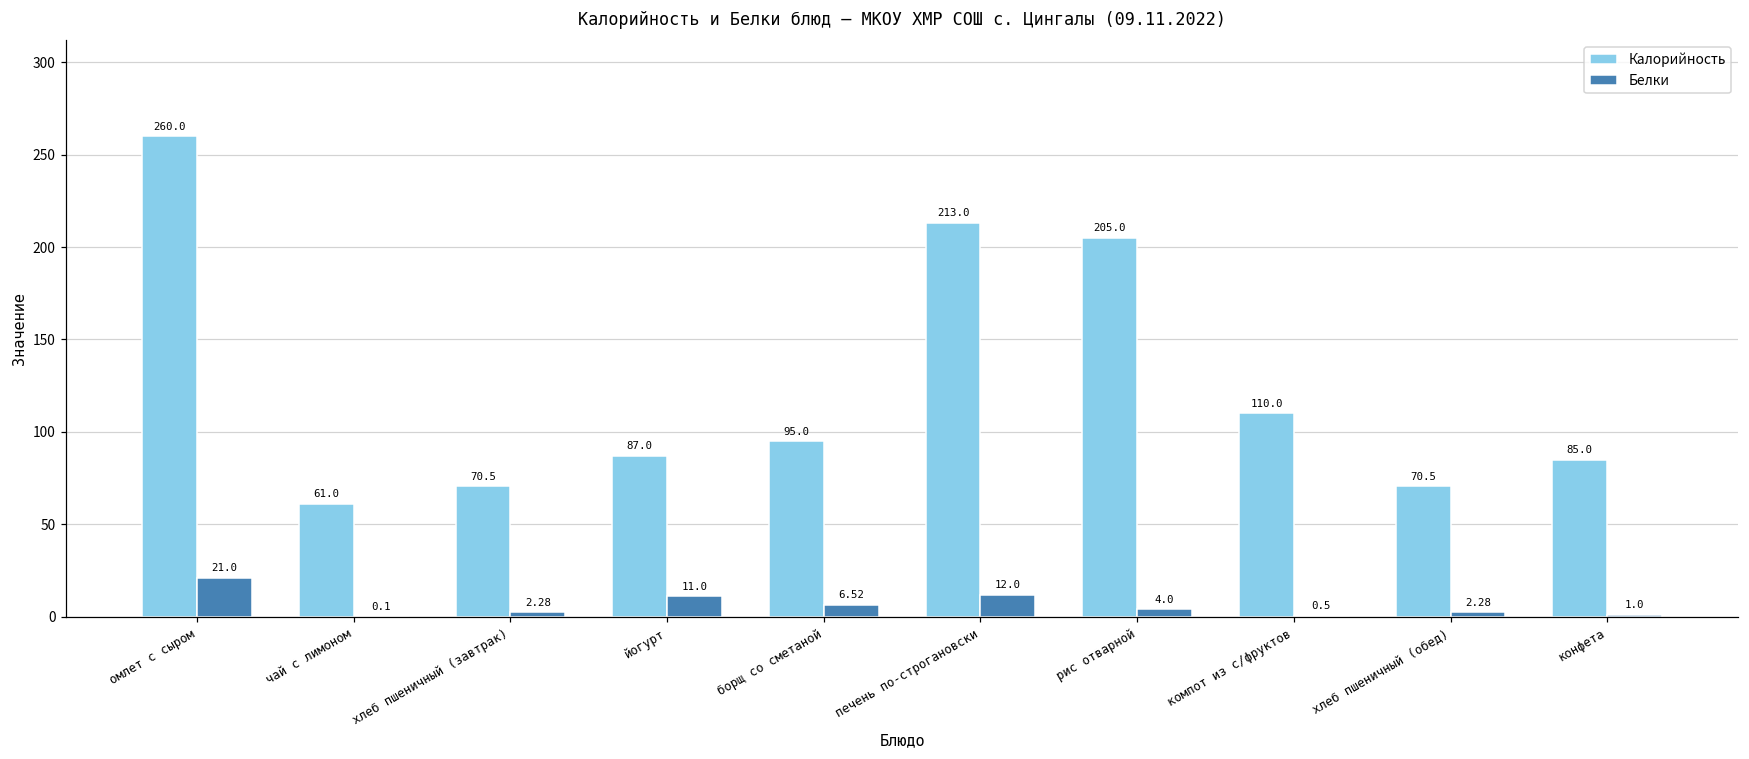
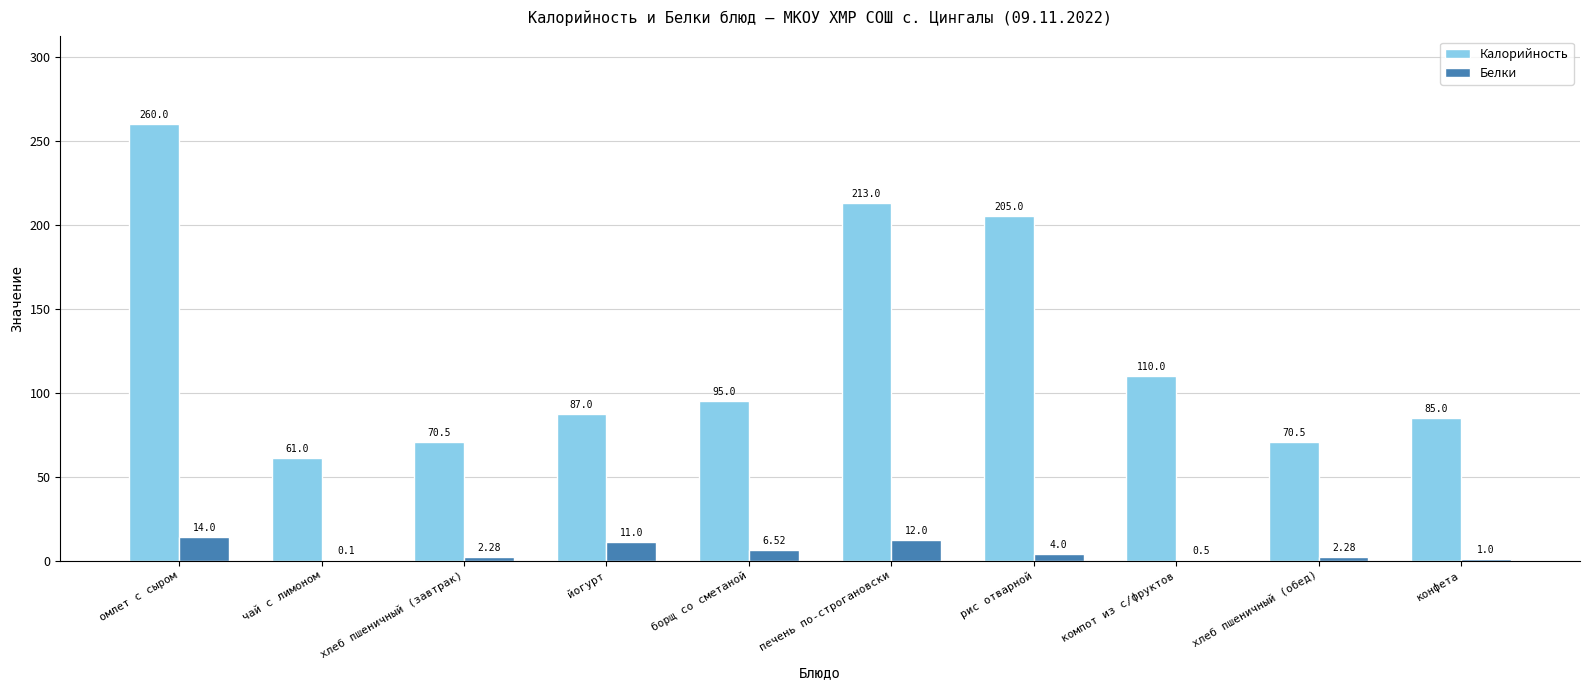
  {
    "Калорийность": {
      "омлет с сыром": 260.0,
      "чай с лимоном": 61.0,
      "хлеб пшеничный (завтрак)": 70.5,
      "йогурт": 87.0,
      "борщ со сметаной": 95.0,
      "печень по-строгановски": 213.0,
      "рис отварной": 205.0,
      "компот из с/фруктов": 110.0,
      "хлеб пшеничный (обед)": 70.5,
      "конфета": 85.0
    },
    "Белки": {
-     "омлет с сыром": 21.0,
+     "омлет с сыром": 14.0,
      "чай с лимоном": 0.1,
      "хлеб пшеничный (завтрак)": 2.28,
      "йогурт": 11.0,
      "борщ со сметаной": 6.52,
      "печень по-строгановски": 12.0,
      "рис отварной": 4.0,
      "компот из с/фруктов": 0.5,
      "хлеб пшеничный (обед)": 2.28,
      "конфета": 1.0
    }
  }
